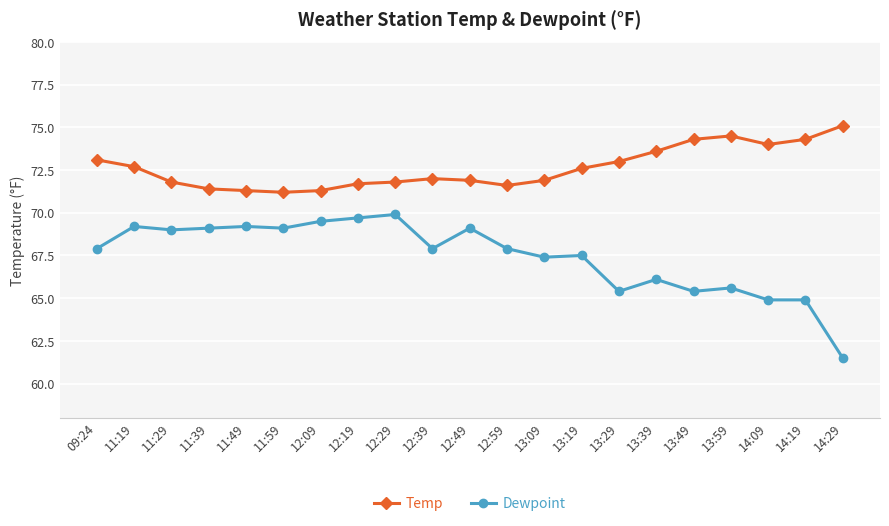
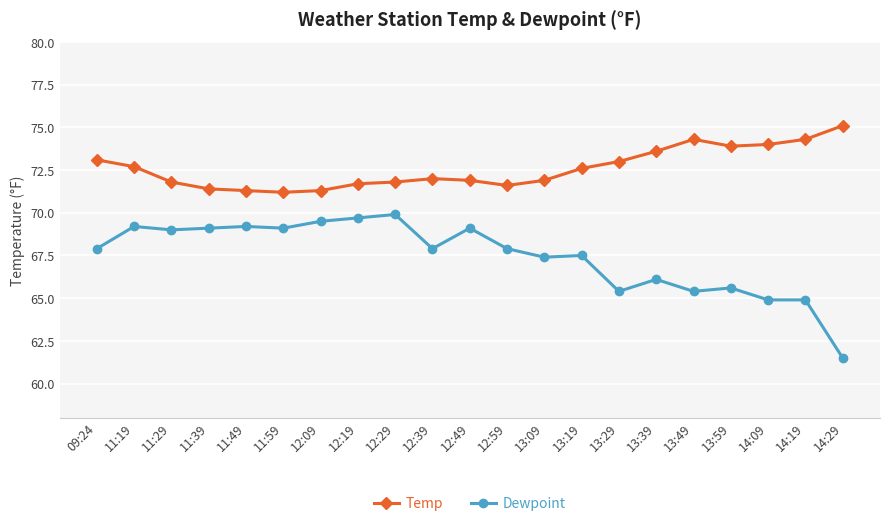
  {
    "Temp": {
      "09:24": 73.1,
      "11:19": 72.7,
      "11:29": 71.8,
      "11:39": 71.4,
      "11:49": 71.3,
      "11:59": 71.2,
      "12:09": 71.3,
      "12:19": 71.7,
      "12:29": 71.8,
      "12:39": 72.0,
      "12:49": 71.9,
      "12:59": 71.6,
      "13:09": 71.9,
      "13:19": 72.6,
      "13:29": 73.0,
      "13:39": 73.6,
      "13:49": 74.3,
-     "13:59": 74.5,
+     "13:59": 73.9,
      "14:09": 74.0,
      "14:19": 74.3,
      "14:29": 75.1
    },
    "Dewpoint": {
      "09:24": 67.9,
      "11:19": 69.2,
      "11:29": 69.0,
      "11:39": 69.1,
      "11:49": 69.2,
      "11:59": 69.1,
      "12:09": 69.5,
      "12:19": 69.7,
      "12:29": 69.9,
      "12:39": 67.9,
      "12:49": 69.1,
      "12:59": 67.9,
      "13:09": 67.4,
      "13:19": 67.5,
      "13:29": 65.4,
      "13:39": 66.1,
      "13:49": 65.4,
      "13:59": 65.6,
      "14:09": 64.9,
      "14:19": 64.9,
      "14:29": 61.5
    }
  }
